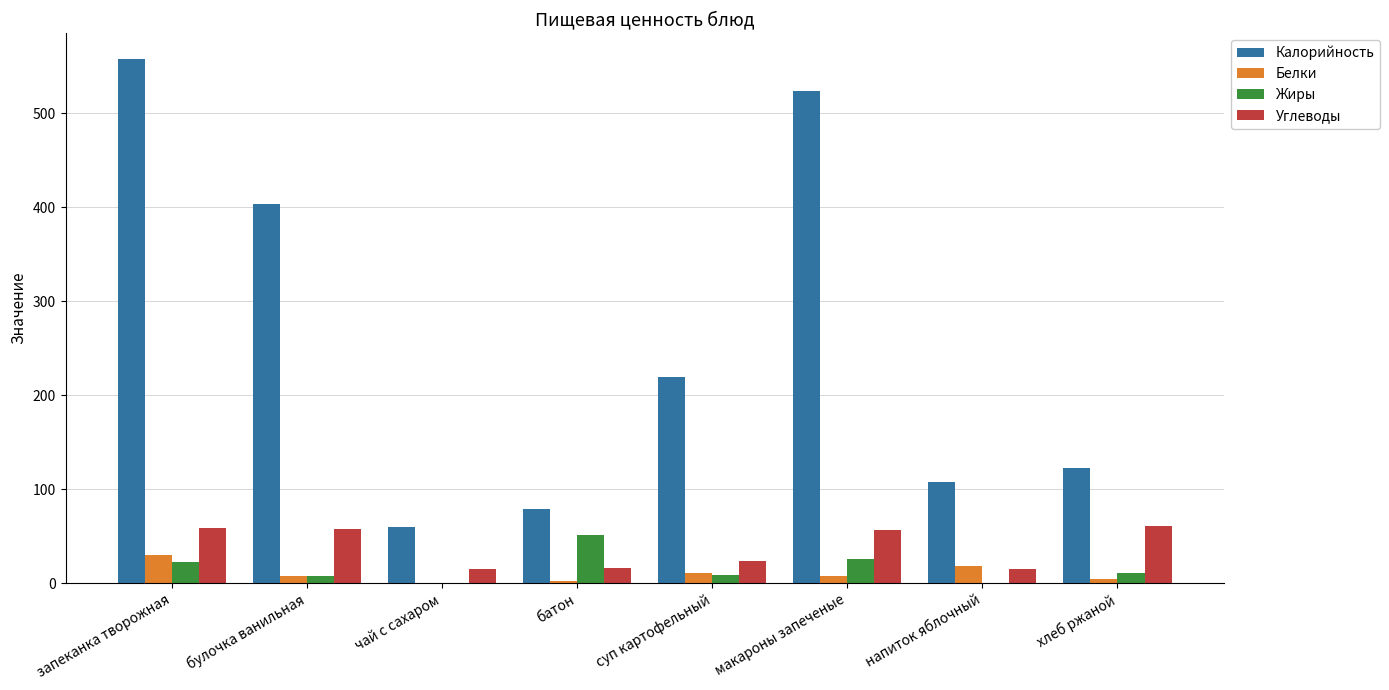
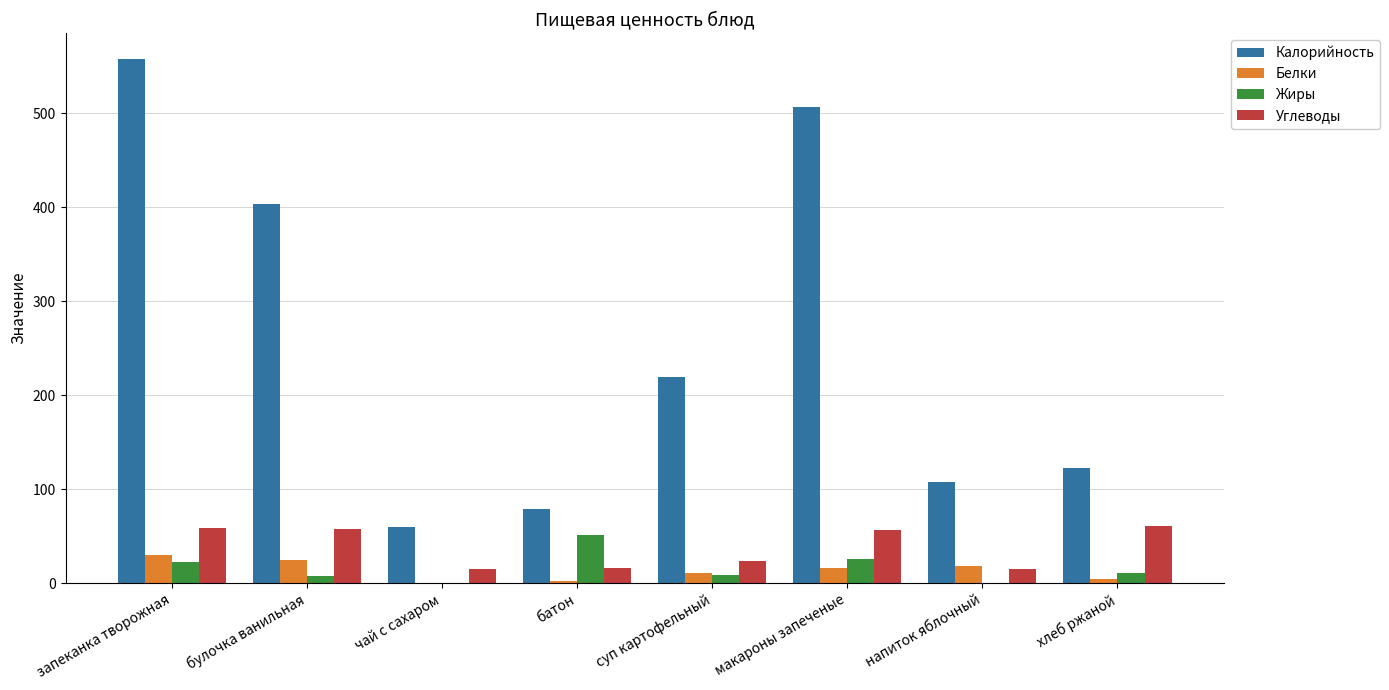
  {
    "Калорийность": {
      "запеканка творожная": 560,
      "булочка ванильная": 400,
      "чай с сахаром": 60,
      "батон": 80,
      "суп картофельный": 220,
-     "макароны запеченые": 520,
+     "макароны запеченые": 510,
      "напиток яблочный": 110,
      "хлеб ржаной": 120
    },
    "Белки": {
      "запеканка творожная": 30,
-     "булочка ванильная": 10,
+     "булочка ванильная": 20,
      "чай с сахаром": 0,
      "суп картофельный": 10,
-     "макароны запеченые": 10,
+     "макароны запеченые": 20,
      "напиток яблочный": 20,
      "хлеб ржаной": 0
    },
    "Жиры": {
      "запеканка творожная": 20,
      "булочка ванильная": 10,
      "чай с сахаром": 0,
      "батон": 50,
      "суп картофельный": 10,
      "макароны запеченые": 30,
      "напиток яблочный": 0,
      "хлеб ржаной": 10
    },
    "Углеводы": {
      "запеканка творожная": 60,
      "булочка ванильная": 60,
      "чай с сахаром": 20,
      "батон": 20,
      "суп картофельный": 20,
      "макароны запеченые": 60,
      "напиток яблочный": 20,
      "хлеб ржаной": 60
    }
  }
